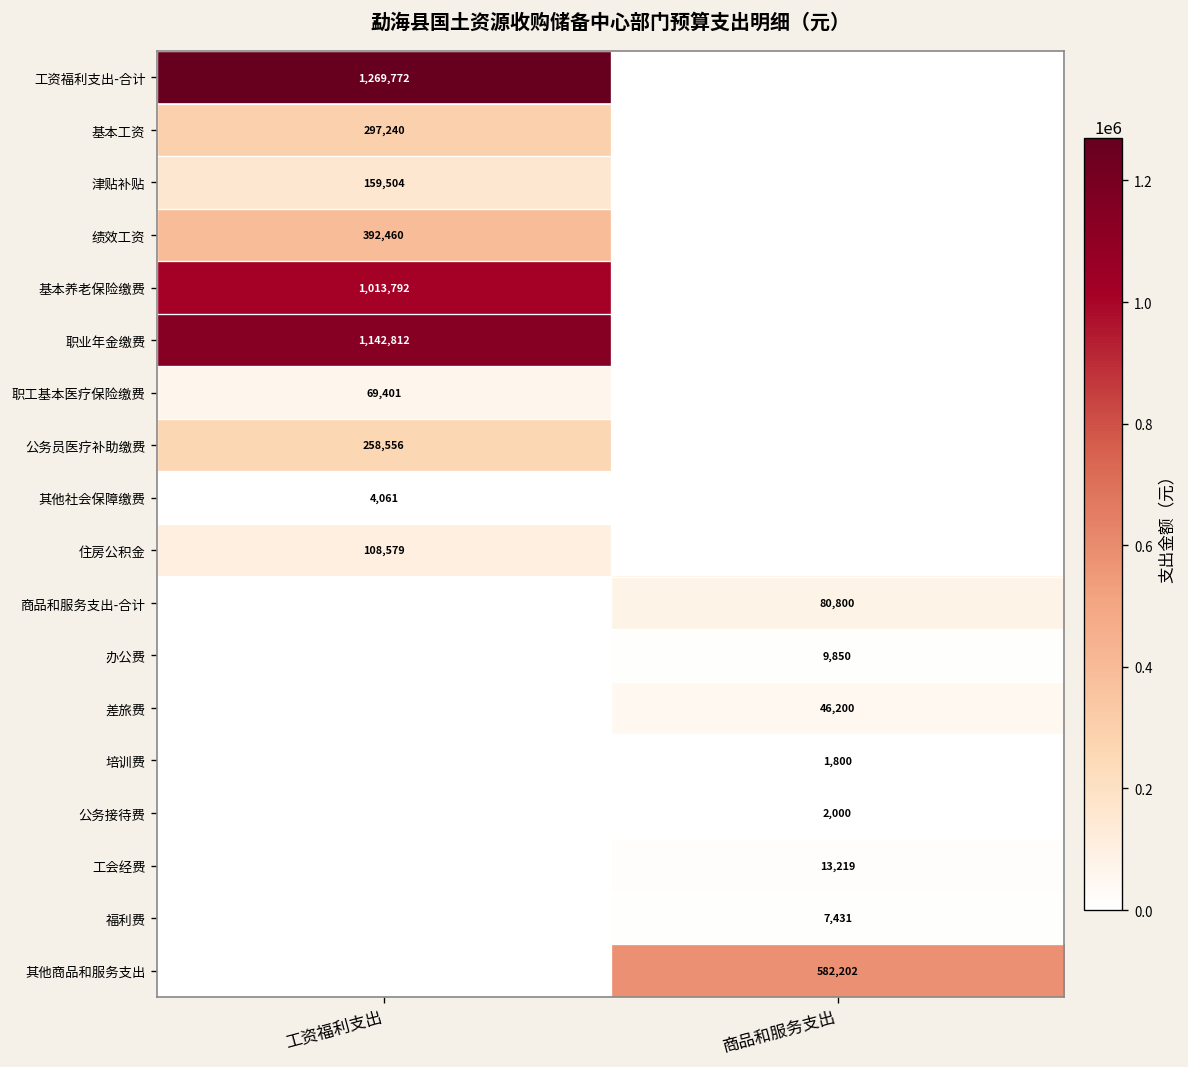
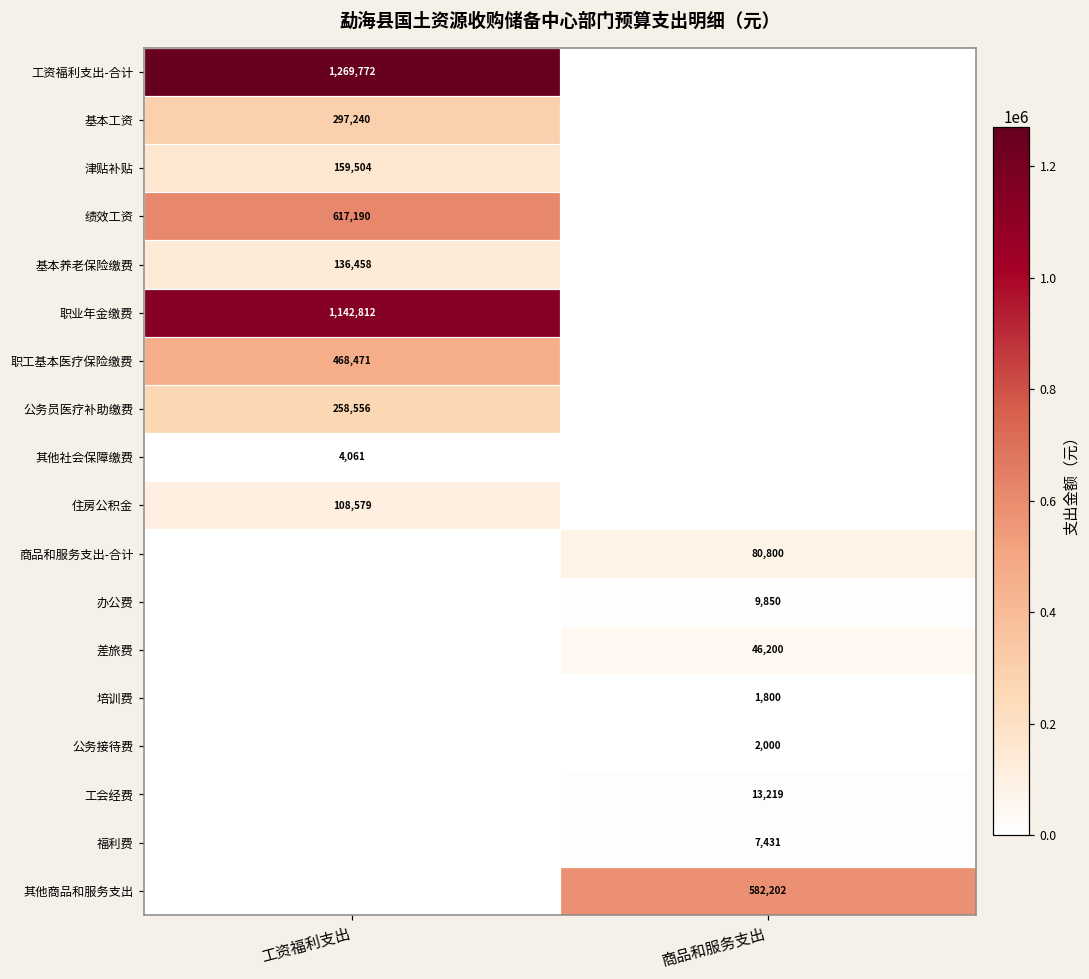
  {
    "工资福利支出-合计": {
      "工资福利支出": "1,269,772"
    },
    "基本工资": {
      "工资福利支出": "297,240"
    },
    "津贴补贴": {
      "工资福利支出": "159,504"
    },
    "绩效工资": {
-     "工资福利支出": "392,460"
+     "工资福利支出": "617,190"
    },
    "基本养老保险缴费": {
-     "工资福利支出": "1,013,792"
+     "工资福利支出": "136,458"
    },
    "职业年金缴费": {
      "工资福利支出": "1,142,812"
    },
    "职工基本医疗保险缴费": {
-     "工资福利支出": "69,401"
+     "工资福利支出": "468,471"
    },
    "公务员医疗补助缴费": {
      "工资福利支出": "258,556"
    },
    "其他社会保障缴费": {
      "工资福利支出": "4,061"
    },
    "住房公积金": {
      "工资福利支出": "108,579"
    },
    "商品和服务支出-合计": {
      "商品和服务支出": "80,800"
    },
    "办公费": {
      "商品和服务支出": "9,850"
    },
    "差旅费": {
      "商品和服务支出": "46,200"
    },
    "培训费": {
      "商品和服务支出": "1,800"
    },
    "公务接待费": {
      "商品和服务支出": "2,000"
    },
    "工会经费": {
      "商品和服务支出": "13,219"
    },
    "福利费": {
      "商品和服务支出": "7,431"
    },
    "其他商品和服务支出": {
      "商品和服务支出": "582,202"
    }
  }
